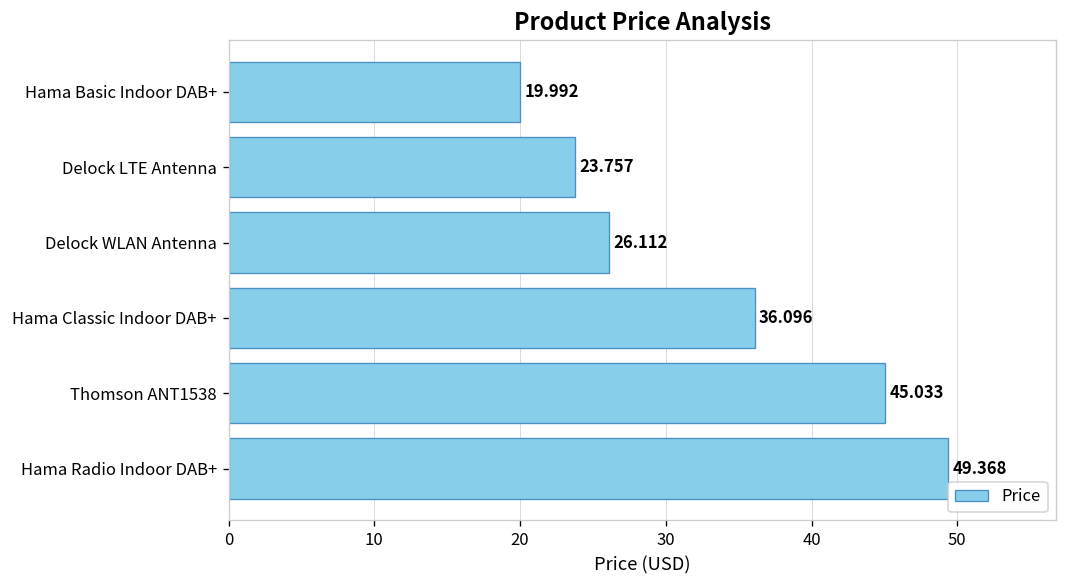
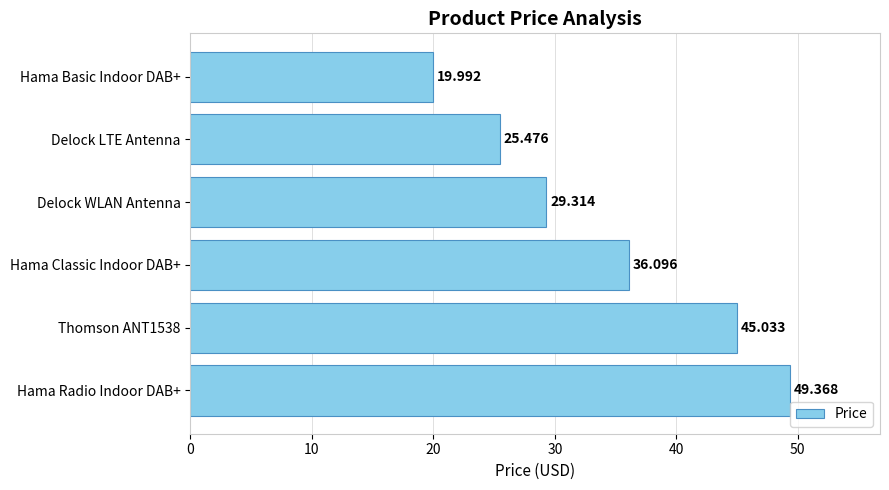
  {
    "Hama Basic Indoor DAB+": 19.992,
-   "Delock LTE Antenna": 23.757,
-   "Delock WLAN Antenna": 26.112,
+   "Delock LTE Antenna": 25.476,
+   "Delock WLAN Antenna": 29.314,
    "Hama Classic Indoor DAB+": 36.096,
    "Thomson ANT1538": 45.033,
    "Hama Radio Indoor DAB+": 49.368
  }
